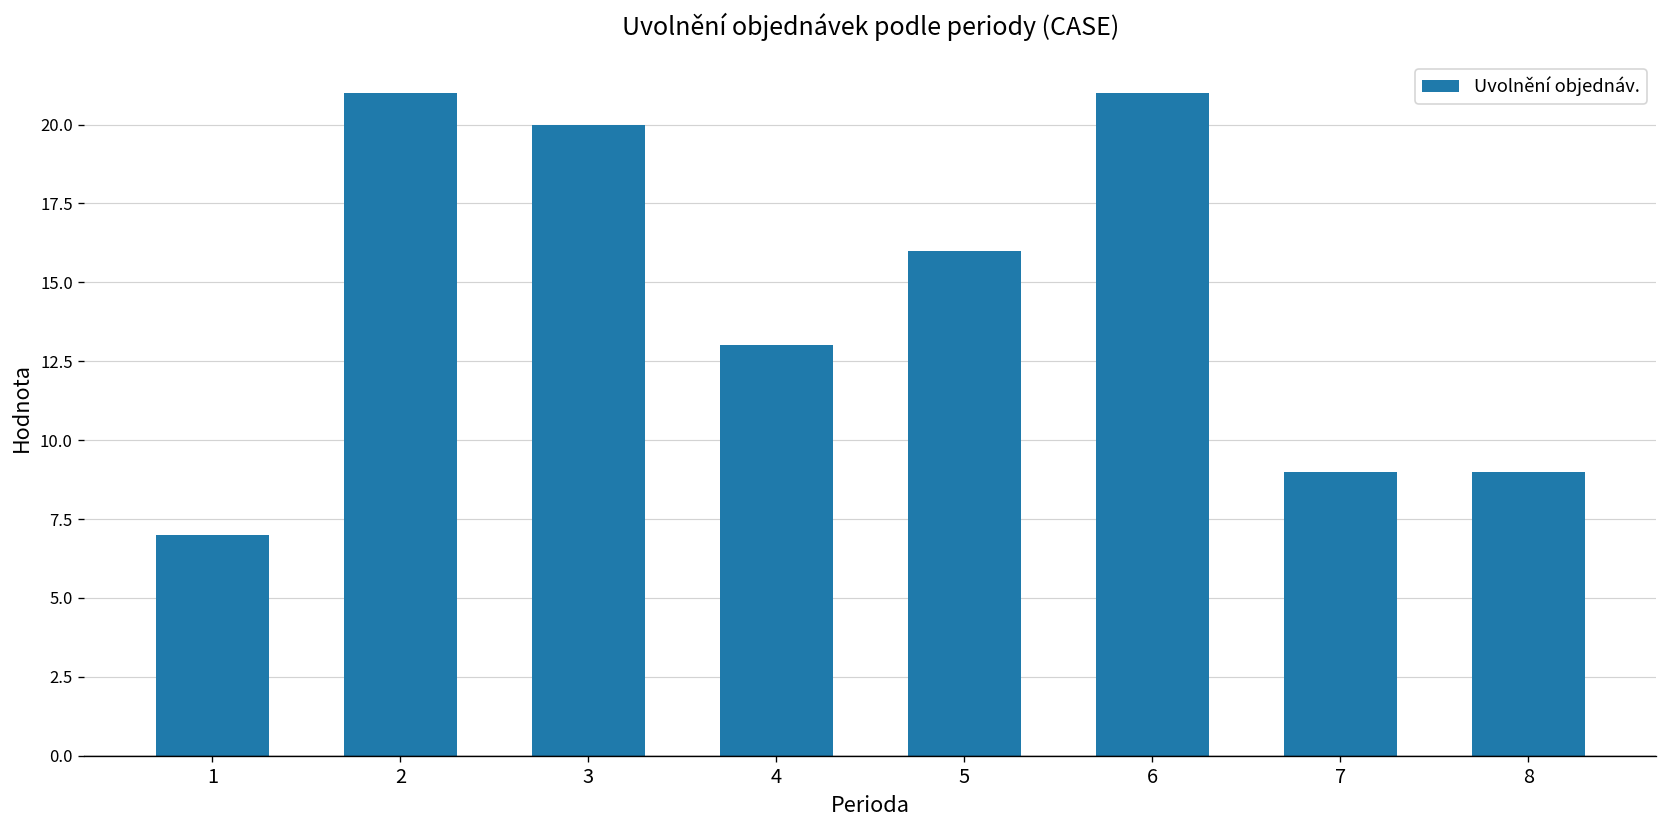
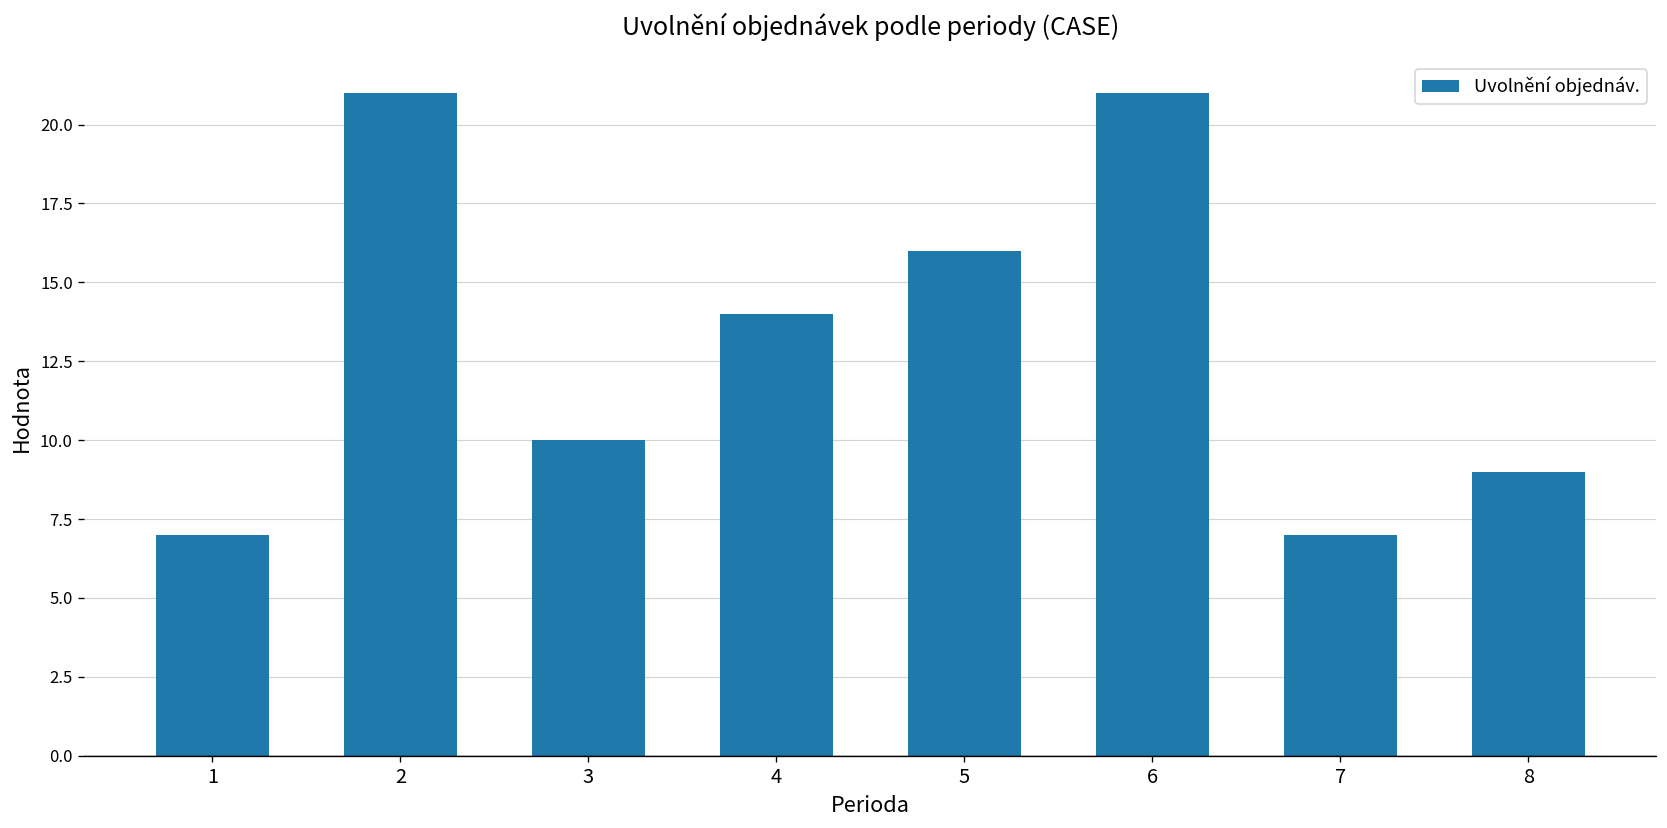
  {
    "1": 7,
    "2": 21,
-   "3": 20,
-   "4": 13,
+   "3": 10,
+   "4": 14,
    "5": 16,
    "6": 21,
-   "7": 9,
+   "7": 7,
    "8": 9
  }
